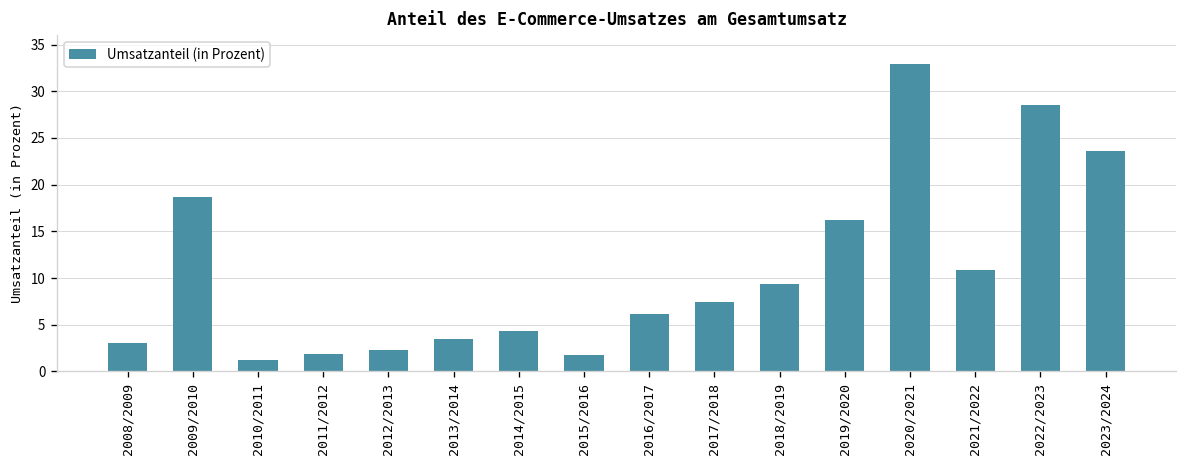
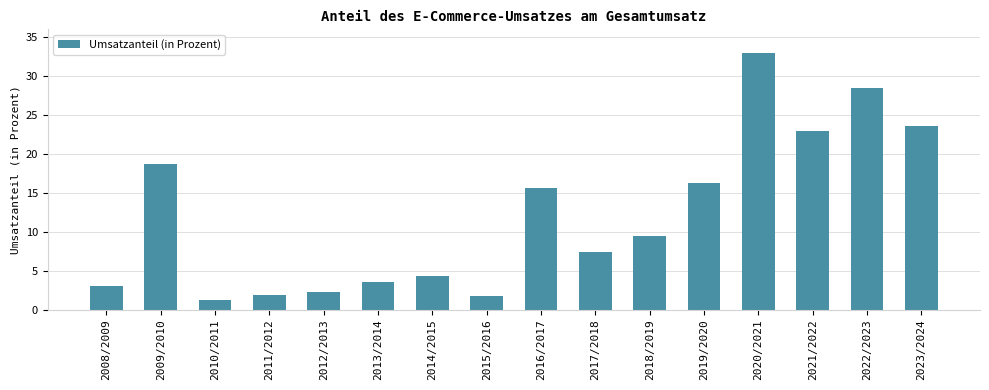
  {
    "2008/2009": 3,
    "2009/2010": 19,
    "2010/2011": 1,
    "2011/2012": 2,
    "2012/2013": 2,
    "2013/2014": 4,
    "2014/2015": 4,
    "2015/2016": 2,
-   "2016/2017": 6,
+   "2016/2017": 16,
    "2017/2018": 7,
    "2018/2019": 9,
    "2019/2020": 16,
    "2020/2021": 33,
-   "2021/2022": 11,
+   "2021/2022": 23,
    "2022/2023": 29,
    "2023/2024": 24
  }
